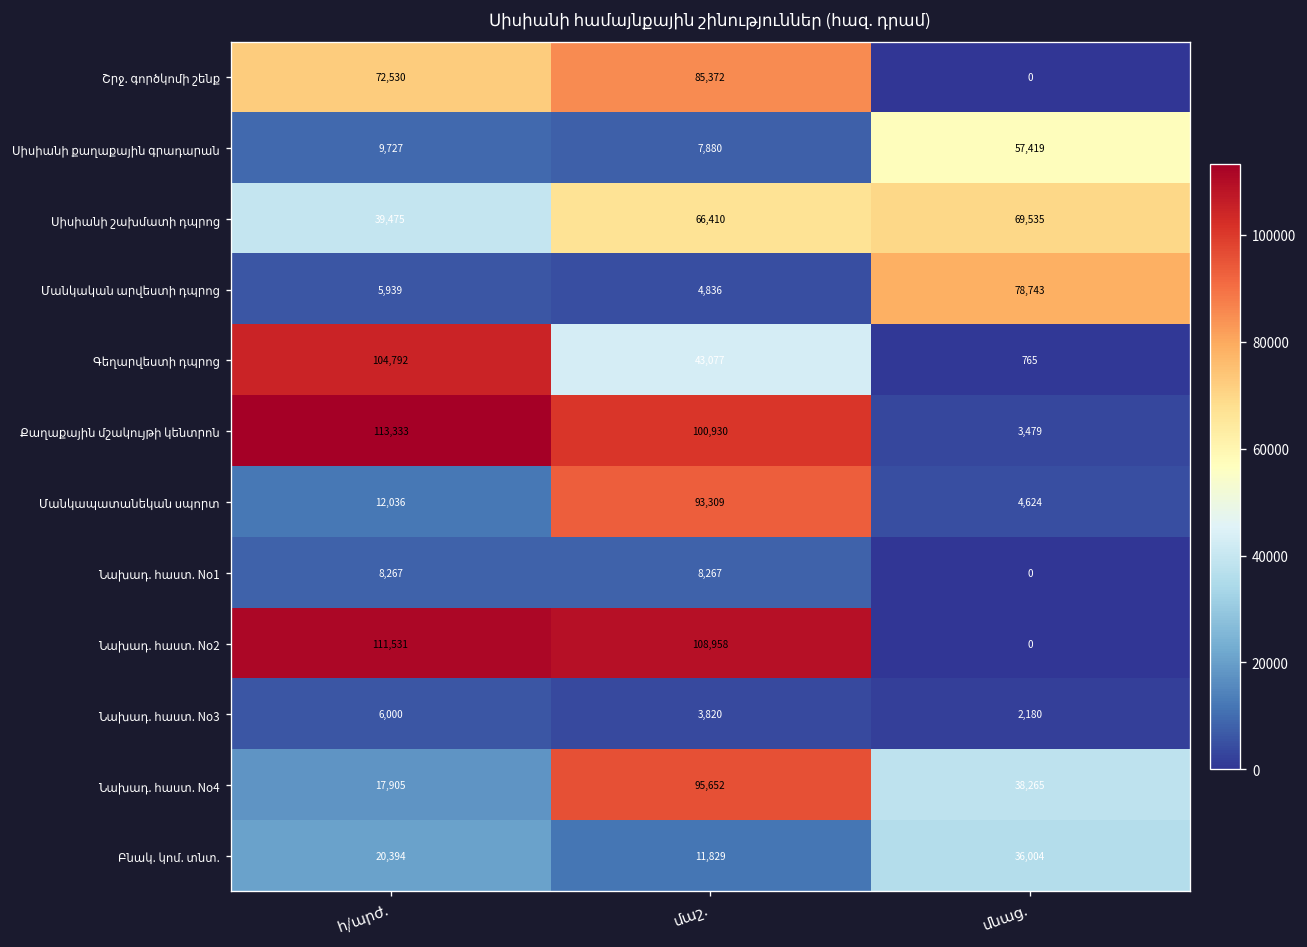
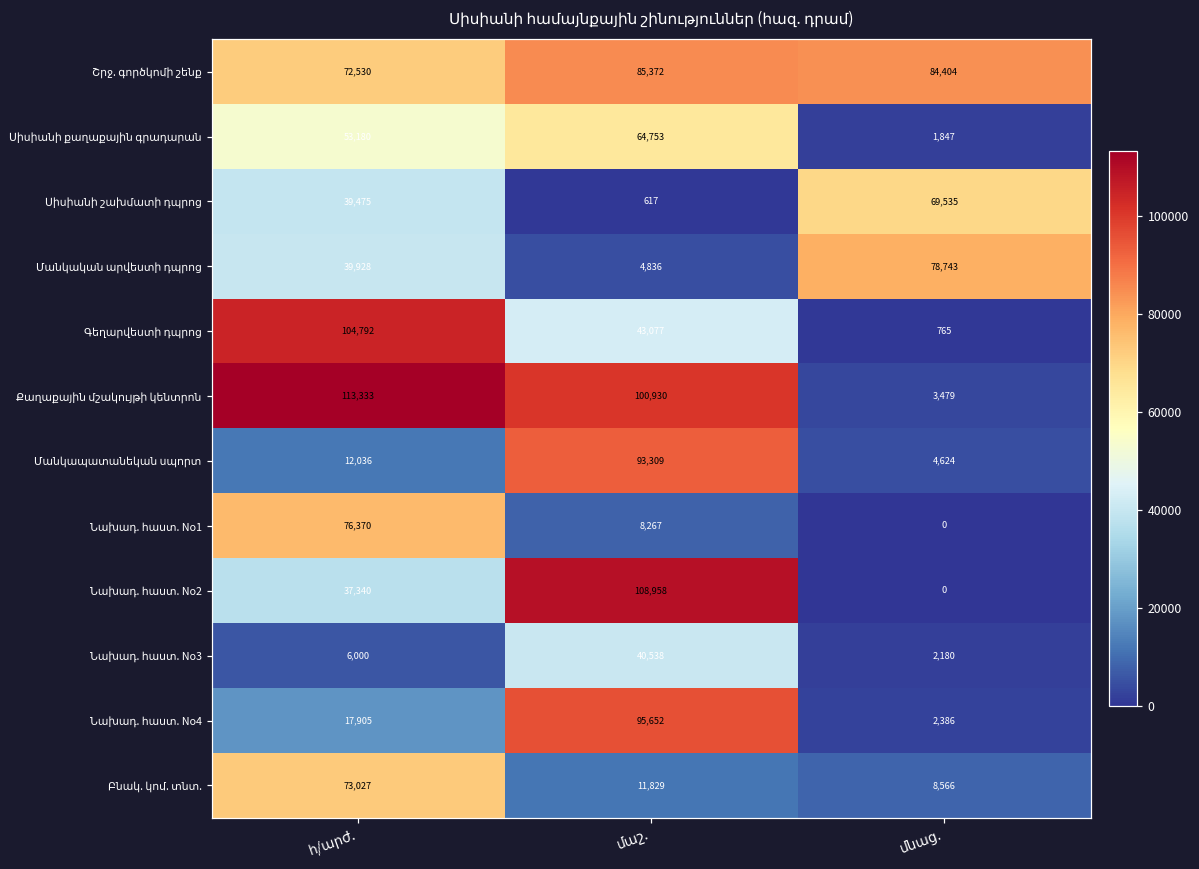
  {
    "Շրջ. գործկոմի շենք": {
      "հ/արժ.": "72,530",
      "մաշ.": "85,372",
-     "մնաց.": "0"
+     "մնաց.": "84,404"
    },
    "Սիսիանի քաղաքային գրադարան": {
-     "հ/արժ.": "9,727",
-     "մաշ.": "7,880",
-     "մնաց.": "57,419"
+     "հ/արժ.": "53,180",
+     "մաշ.": "64,753",
+     "մնաց.": "1,847"
    },
    "Սիսիանի շախմատի դպրոց": {
      "հ/արժ.": "39,475",
-     "մաշ.": "66,410",
+     "մաշ.": "617",
      "մնաց.": "69,535"
    },
    "Մանկական արվեստի դպրոց": {
-     "հ/արժ.": "5,939",
+     "հ/արժ.": "39,928",
      "մաշ.": "4,836",
      "մնաց.": "78,743"
    },
    "Գեղարվեստի դպրոց": {
      "հ/արժ.": "104,792",
      "մնաց.": "765"
    },
    "Քաղաքային մշակույթի կենտրոն": {
      "հ/արժ.": "113,333",
      "մաշ.": "100,930",
      "մնաց.": "3,479"
    },
    "Մանկապատանեկան սպորտ": {
      "հ/արժ.": "12,036",
      "մաշ.": "93,309",
      "մնաց.": "4,624"
    },
    "Նախադ. հաստ. No1": {
-     "հ/արժ.": "8,267",
+     "հ/արժ.": "76,370",
      "մաշ.": "8,267",
      "մնաց.": "0"
    },
    "Նախադ. հաստ. No2": {
-     "հ/արժ.": "111,531",
+     "հ/արժ.": "37,340",
      "մաշ.": "108,958",
      "մնաց.": "0"
    },
    "Նախադ. հաստ. No3": {
      "հ/արժ.": "6,000",
-     "մաշ.": "3,820",
+     "մաշ.": "40,538",
      "մնաց.": "2,180"
    },
    "Նախադ. հաստ. No4": {
      "հ/արժ.": "17,905",
      "մաշ.": "95,652",
-     "մնաց.": "38,265"
+     "մնաց.": "2,386"
    },
    "Բնակ. կոմ. տնտ.": {
-     "հ/արժ.": "20,394",
+     "հ/արժ.": "73,027",
      "մաշ.": "11,829",
-     "մնաց.": "36,004"
+     "մնաց.": "8,566"
    }
  }
